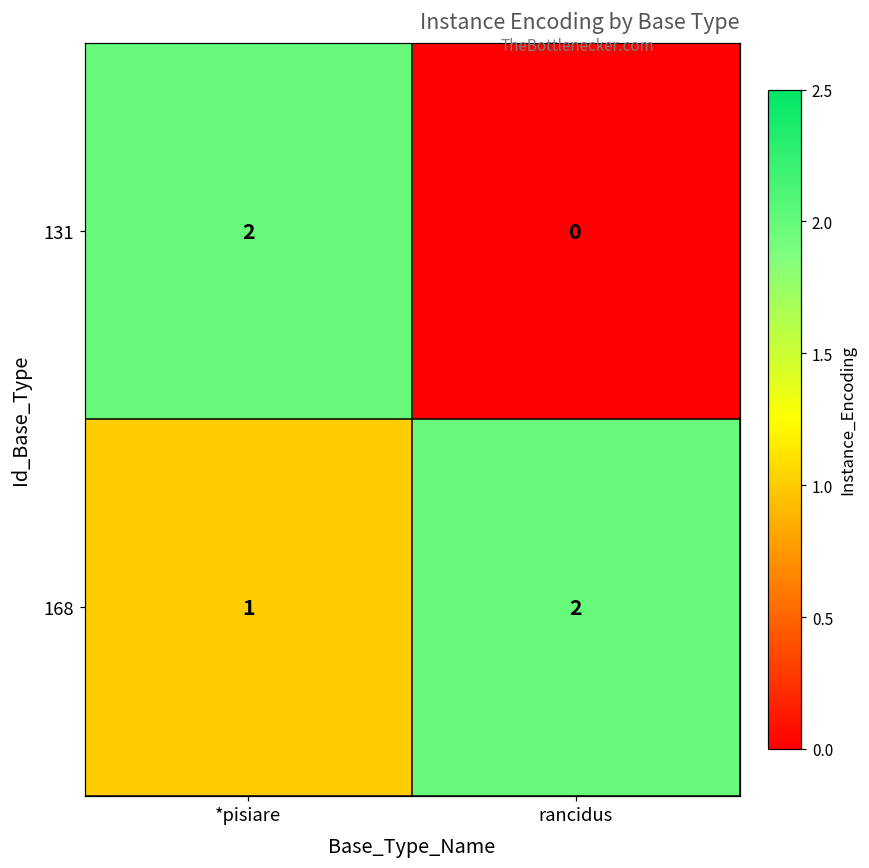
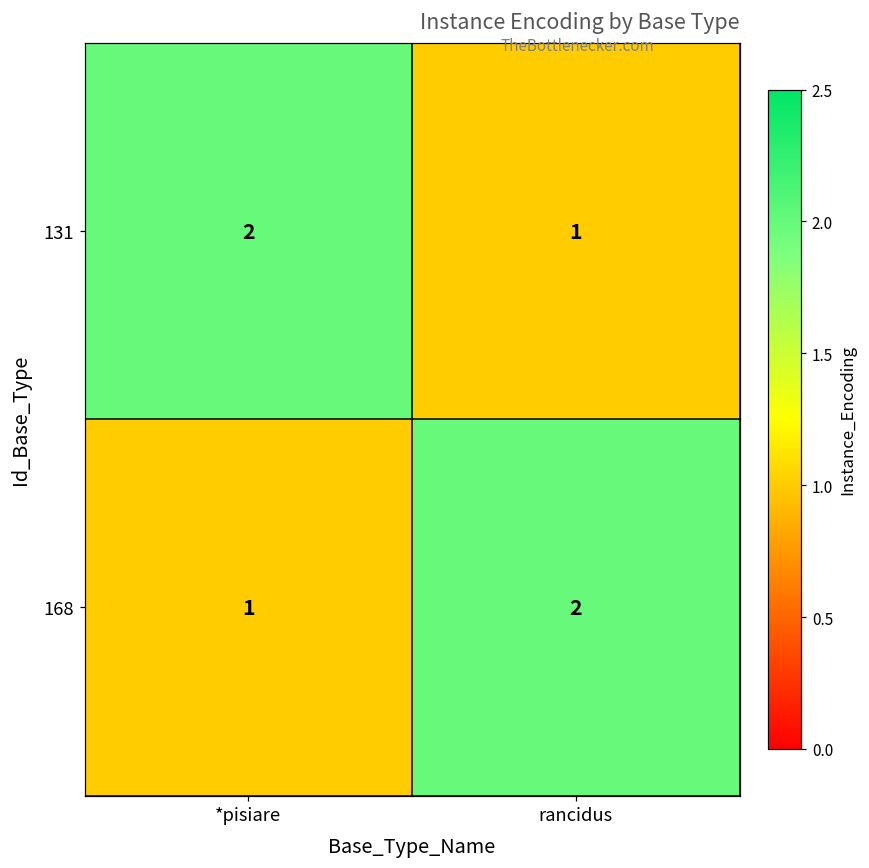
  {
    "131": {
      "*pisiare": 2,
-     "rancidus": 0
+     "rancidus": 1
    },
    "168": {
      "*pisiare": 1,
      "rancidus": 2
    }
  }
